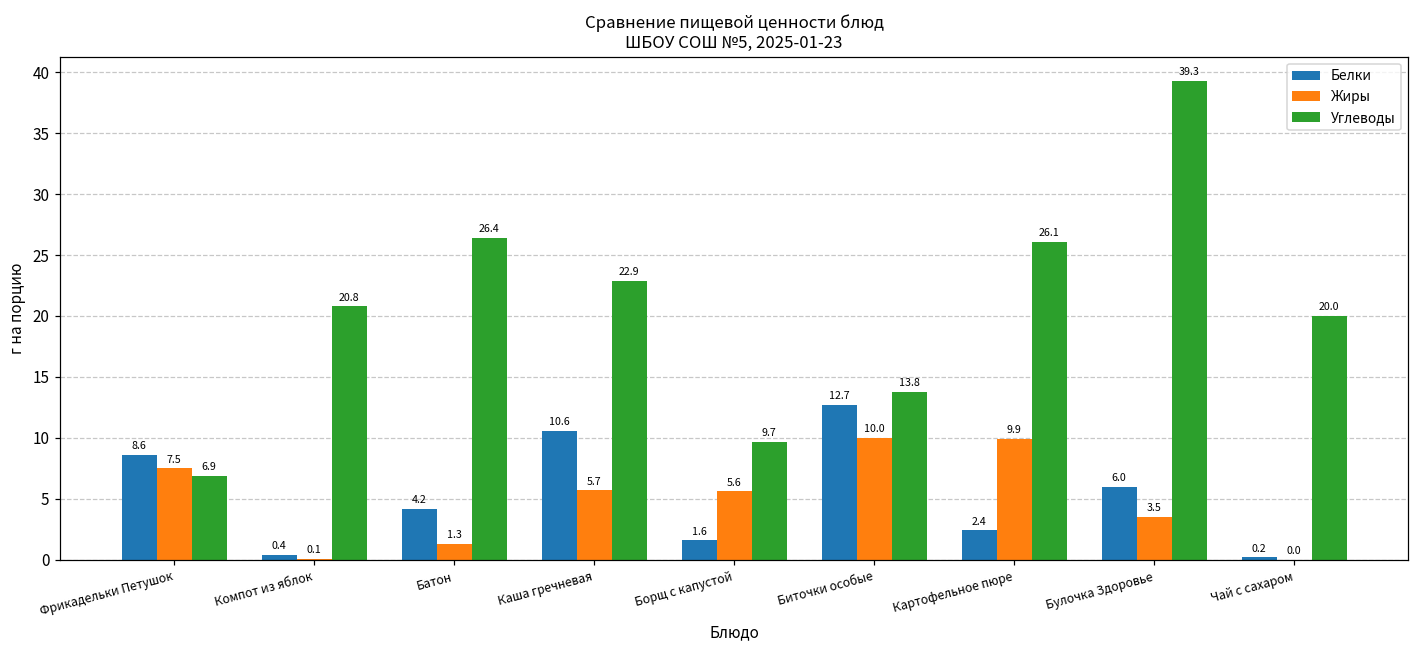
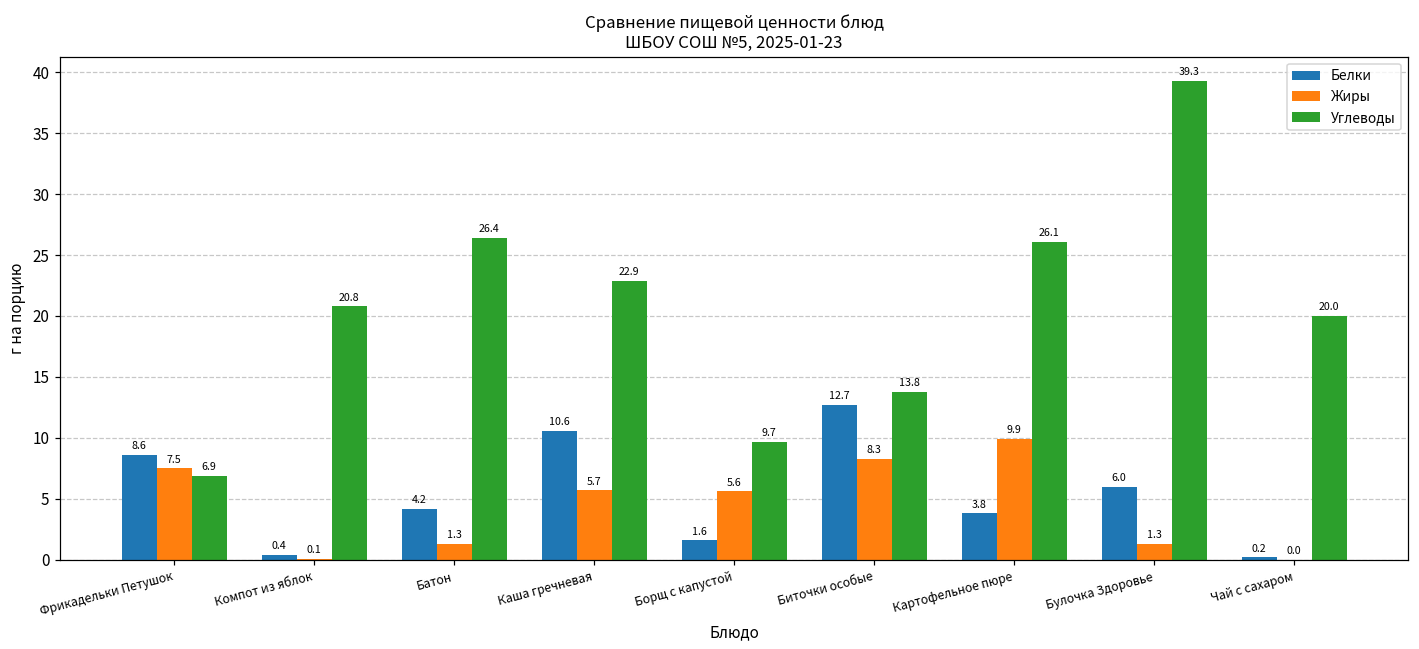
  {
    "Белки": {
      "Фрикадельки Петушок": 8.6,
      "Компот из яблок": 0.4,
      "Батон": 4.2,
      "Каша гречневая": 10.6,
      "Борщ с капустой": 1.6,
      "Биточки особые": 12.7,
-     "Картофельное пюре": 2.4,
+     "Картофельное пюре": 3.8,
      "Булочка Здоровье": 6.0,
      "Чай с сахаром": 0.2
    },
    "Жиры": {
      "Фрикадельки Петушок": 7.5,
      "Компот из яблок": 0.1,
      "Батон": 1.3,
      "Каша гречневая": 5.7,
      "Борщ с капустой": 5.6,
-     "Биточки особые": 10.0,
+     "Биточки особые": 8.3,
      "Картофельное пюре": 9.9,
-     "Булочка Здоровье": 3.5,
+     "Булочка Здоровье": 1.3,
      "Чай с сахаром": 0.0
    },
    "Углеводы": {
      "Фрикадельки Петушок": 6.9,
      "Компот из яблок": 20.8,
      "Батон": 26.4,
      "Каша гречневая": 22.9,
      "Борщ с капустой": 9.7,
      "Биточки особые": 13.8,
      "Картофельное пюре": 26.1,
      "Булочка Здоровье": 39.3,
      "Чай с сахаром": 20.0
    }
  }
